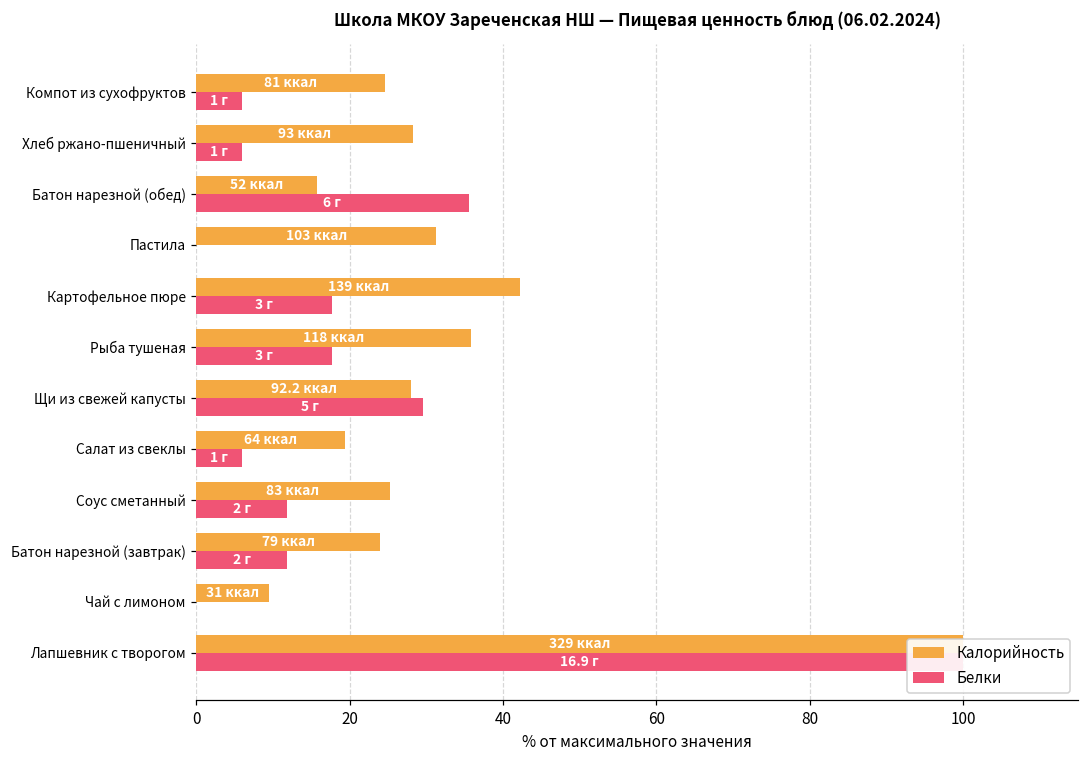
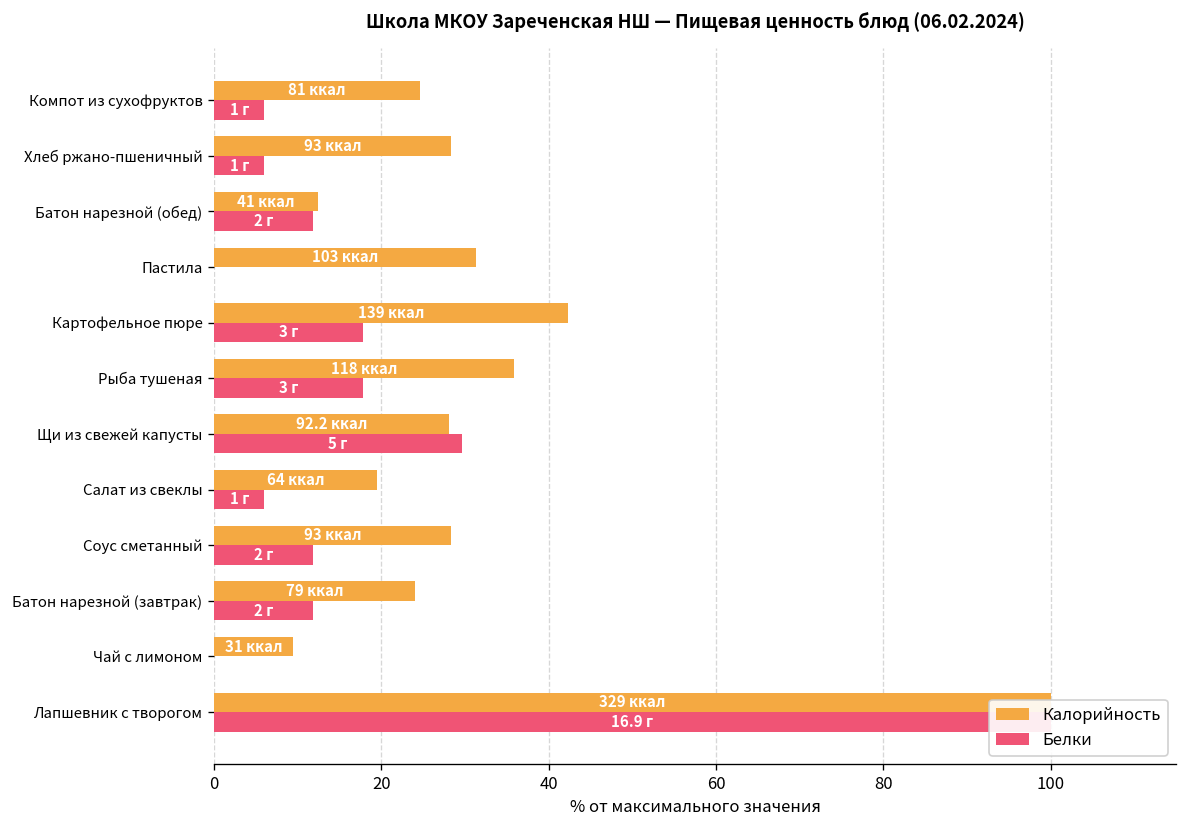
  {
    "Калорийность": {
-     "Батон нарезной (обед)": 52,
-     "Соус сметанный": 83
+     "Батон нарезной (обед)": 41,
+     "Соус сметанный": 93
    },
    "Белки": {
-     "Батон нарезной (обед)": 6
+     "Батон нарезной (обед)": 2
    }
  }
